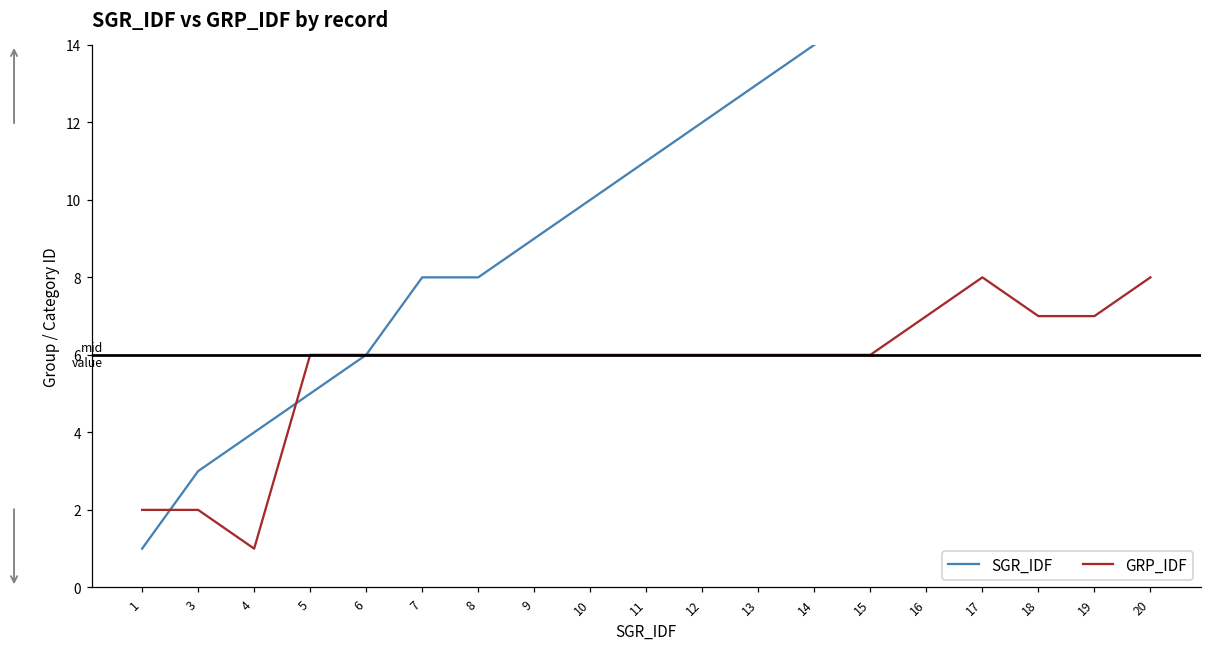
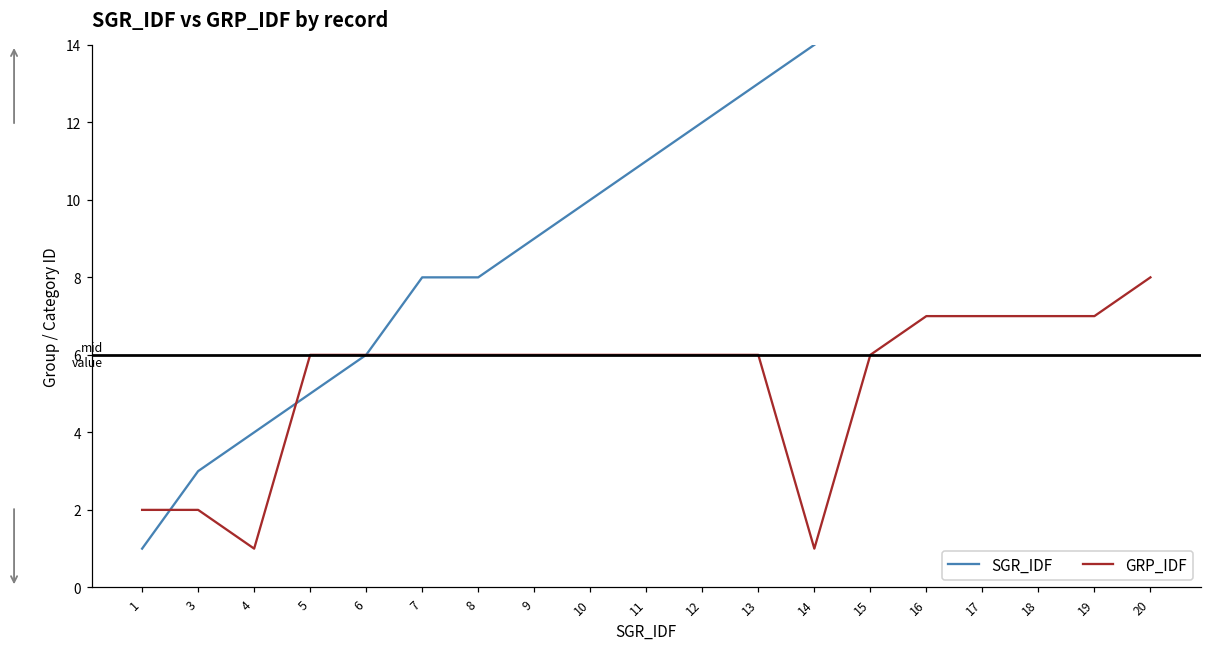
  {
    "SGR_IDF": {
      "1": 1,
      "3": 3,
      "4": 4,
      "5": 5,
      "7": 8,
      "8": 8,
      "9": 9,
      "10": 10,
      "11": 11,
      "12": 12,
      "13": 13,
      "14": 14
    },
    "GRP_IDF": {
      "1": 2,
      "3": 2,
      "4": 1,
      "5": 6,
      "7": 6,
      "8": 6,
      "9": 6,
      "10": 6,
      "11": 6,
      "12": 6,
      "13": 6,
-     "14": 6,
+     "14": 1,
      "15": 6,
      "16": 7,
-     "17": 8,
+     "17": 7,
      "18": 7,
      "19": 7,
      "20": 8
    }
  }
